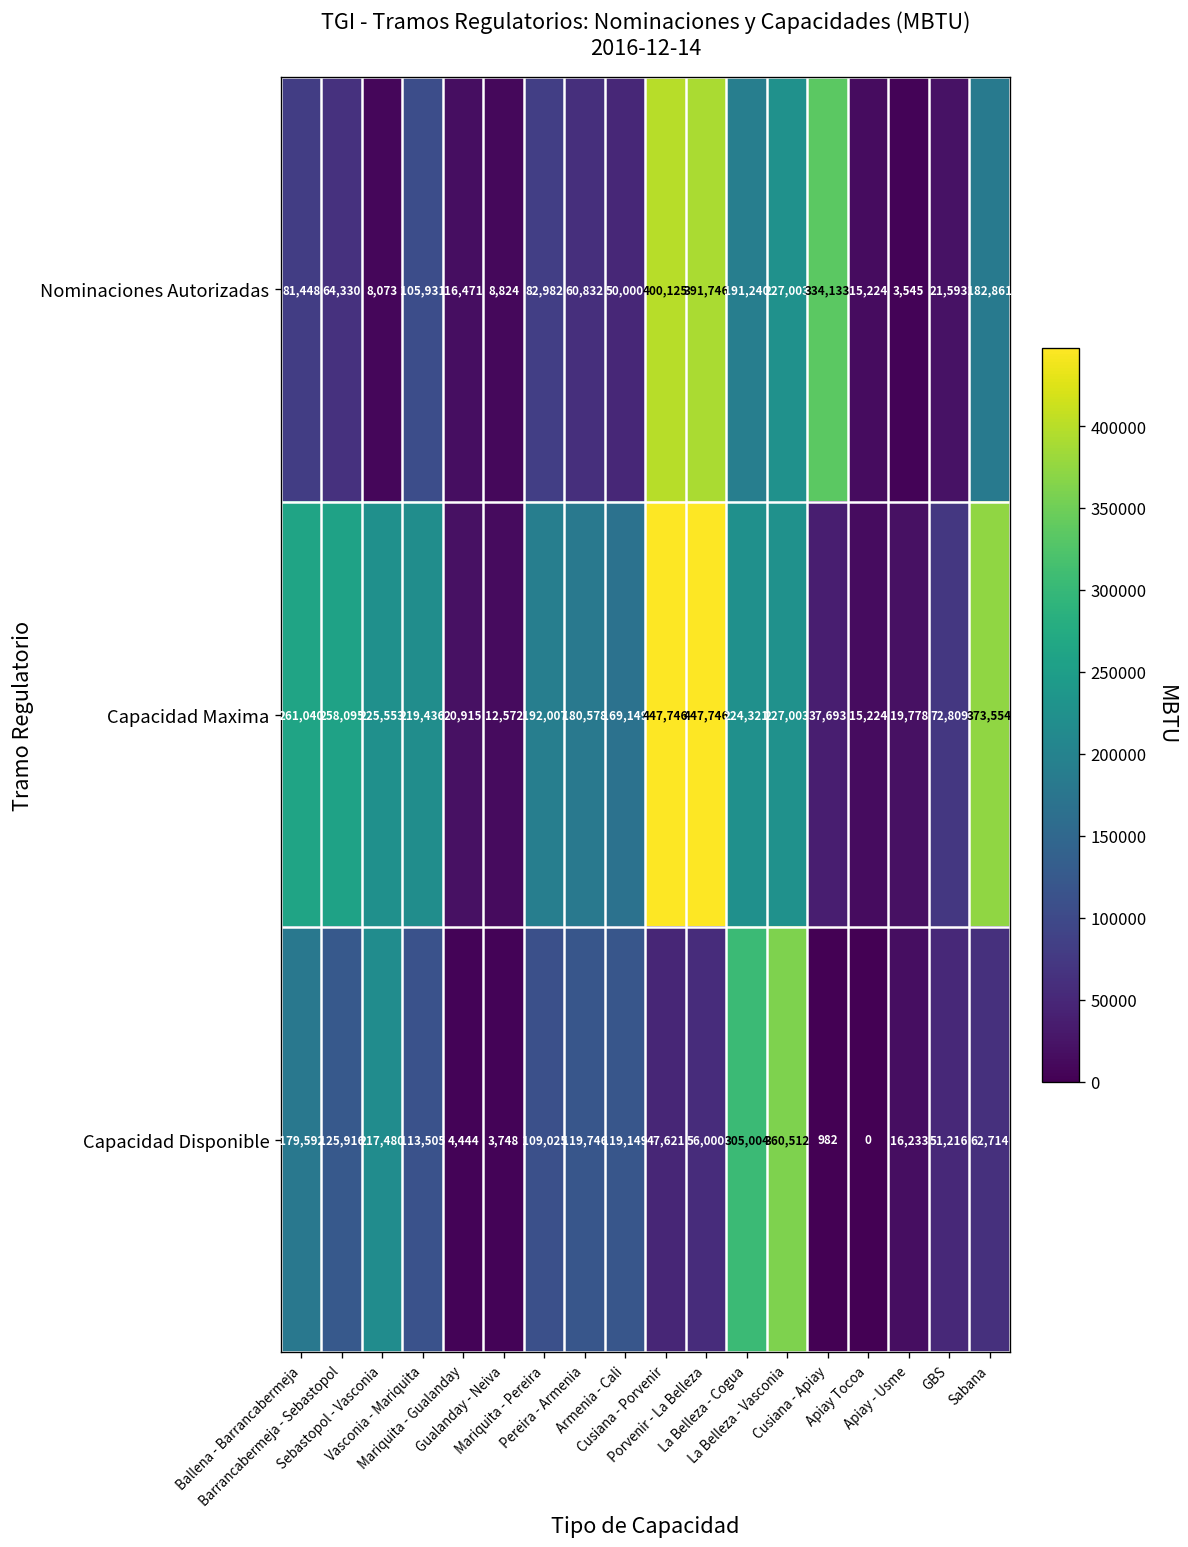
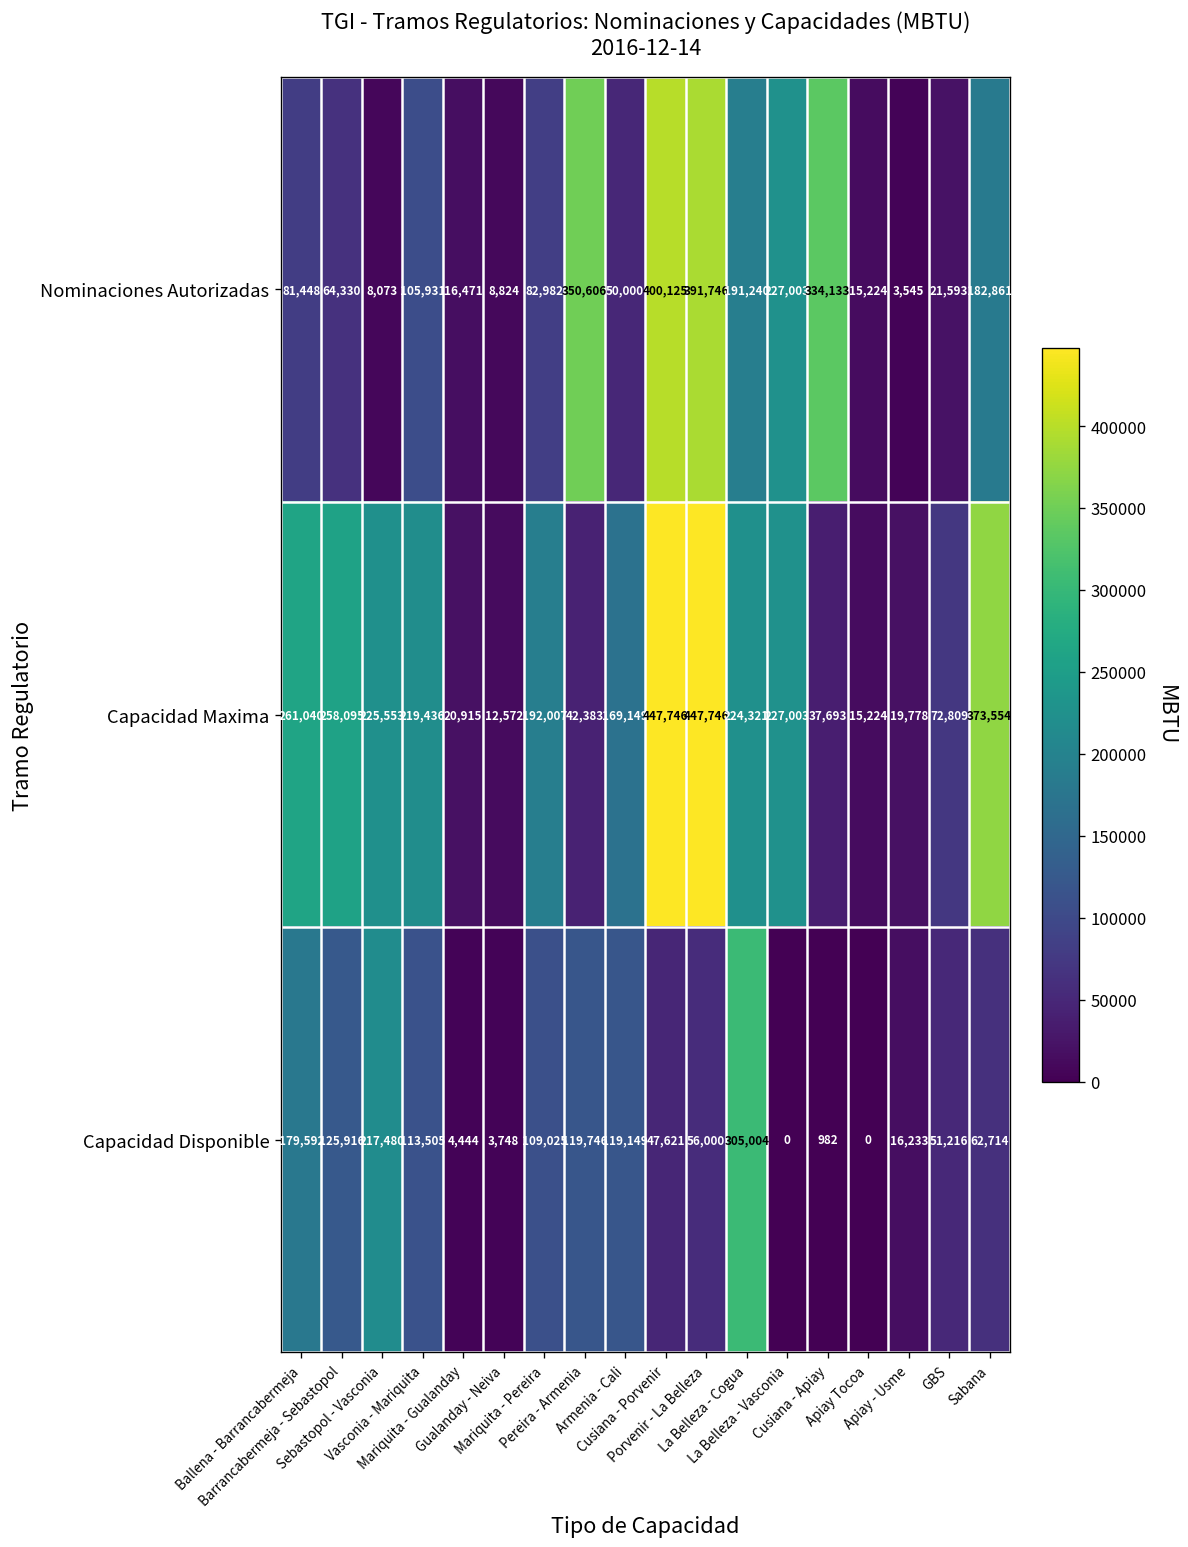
  {
    "Nominaciones Autorizadas": {
      "Ballena - Barrancabermeja": "81,448",
      "Barrancabermeja - Sebastopol": "64,330",
      "Sebastopol - Vasconia": "8,073",
      "Vasconia - Mariquita": "105,931",
      "Mariquita - Gualanday": "16,471",
      "Gualanday - Neiva": "8,824",
      "Mariquita - Pereira": "82,982",
-     "Pereira - Armenia": "60,832",
+     "Pereira - Armenia": "350,606",
      "Armenia - Cali": "50,000",
      "Cusiana - Porvenir": "400,125",
      "Porvenir - La Belleza": "391,746",
      "La Belleza - Cogua": "191,240",
      "La Belleza - Vasconia": "227,003",
      "Cusiana - Apiay": "334,133",
      "Apiay Tocoa": "15,224",
      "Apiay - Usme": "3,545",
      "GBS": "21,593",
      "Sabana": "182,861"
    },
    "Capacidad Maxima": {
      "Ballena - Barrancabermeja": "261,040",
      "Barrancabermeja - Sebastopol": "258,095",
      "Sebastopol - Vasconia": "225,553",
      "Vasconia - Mariquita": "219,436",
      "Mariquita - Gualanday": "20,915",
      "Gualanday - Neiva": "12,572",
      "Mariquita - Pereira": "192,007",
-     "Pereira - Armenia": "180,578",
+     "Pereira - Armenia": "42,383",
      "Armenia - Cali": "169,149",
      "Cusiana - Porvenir": "447,746",
      "Porvenir - La Belleza": "447,746",
      "La Belleza - Cogua": "224,321",
      "La Belleza - Vasconia": "227,003",
      "Cusiana - Apiay": "37,693",
      "Apiay Tocoa": "15,224",
      "Apiay - Usme": "19,778",
      "GBS": "72,809",
      "Sabana": "373,554"
    },
    "Capacidad Disponible": {
      "Ballena - Barrancabermeja": "179,592",
      "Barrancabermeja - Sebastopol": "125,916",
      "Sebastopol - Vasconia": "217,480",
      "Vasconia - Mariquita": "113,505",
      "Mariquita - Gualanday": "4,444",
      "Gualanday - Neiva": "3,748",
      "Mariquita - Pereira": "109,025",
      "Pereira - Armenia": "119,746",
      "Armenia - Cali": "119,149",
      "Cusiana - Porvenir": "47,621",
      "Porvenir - La Belleza": "56,000",
      "La Belleza - Cogua": "305,004",
-     "La Belleza - Vasconia": "360,512",
+     "La Belleza - Vasconia": "0",
      "Cusiana - Apiay": "982",
      "Apiay Tocoa": "0",
      "Apiay - Usme": "16,233",
      "GBS": "51,216",
      "Sabana": "62,714"
    }
  }
